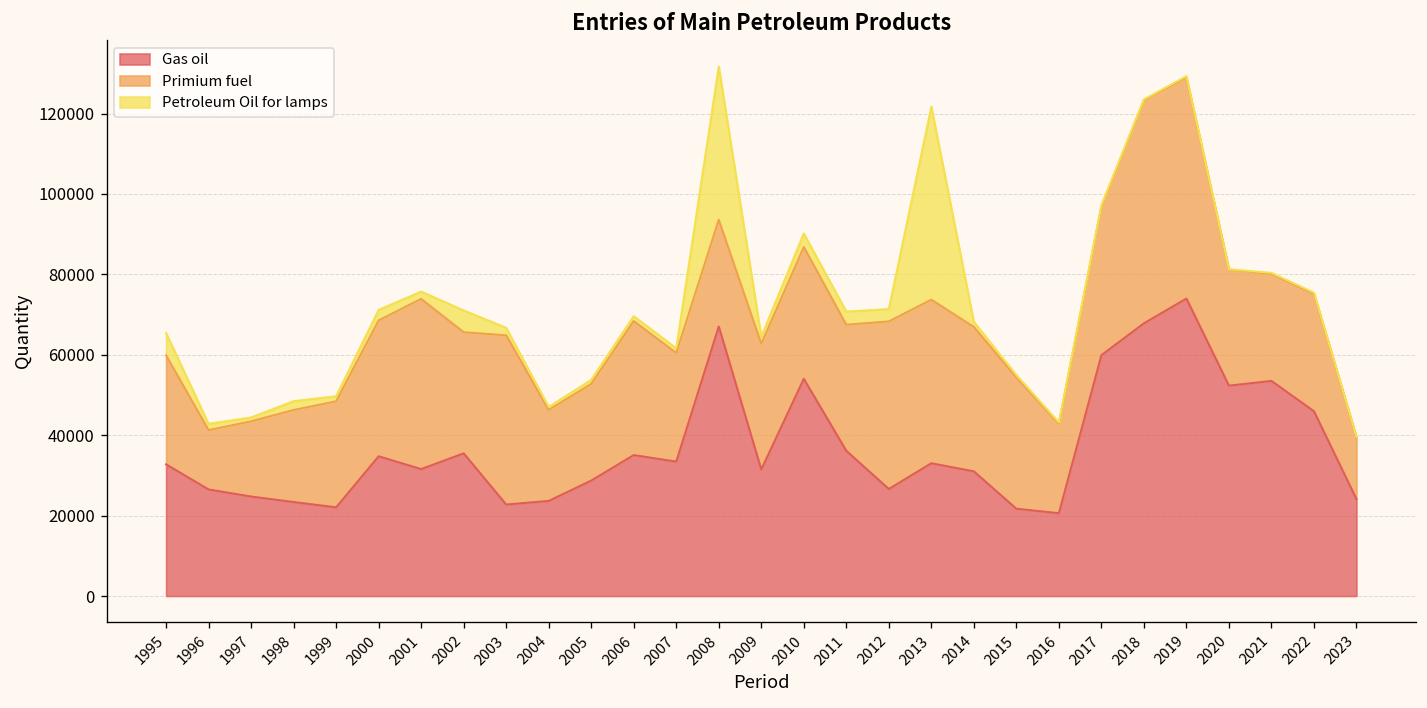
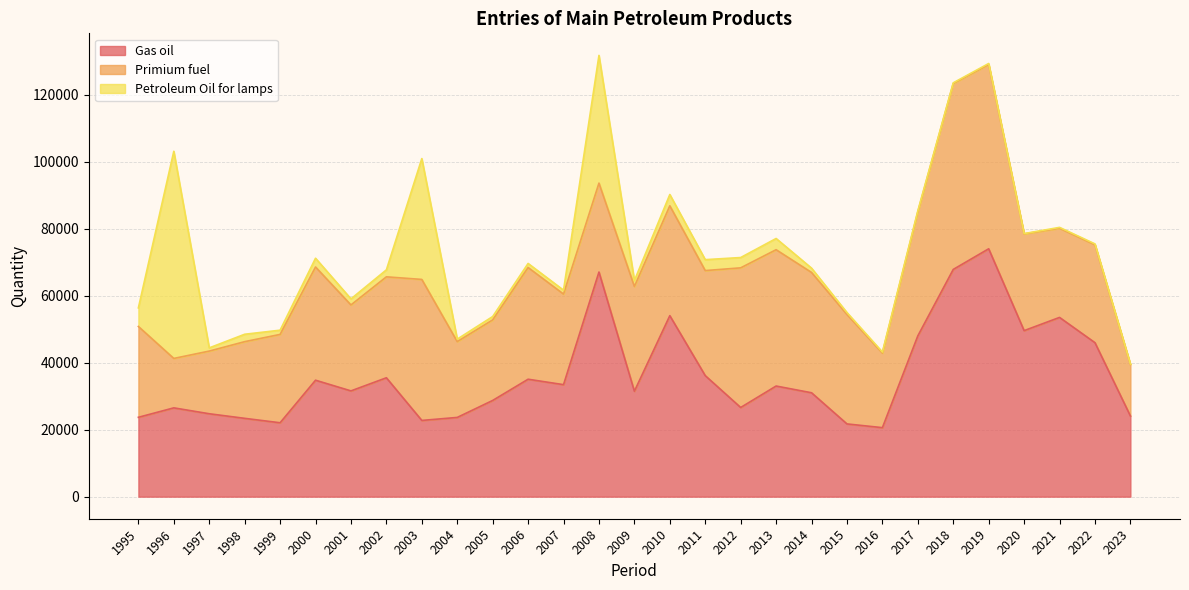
  {
    "Gas oil": {
-     "1995": 33000,
+     "1995": 24000,
      "1996": 27000,
      "1997": 25000,
      "1998": 23000,
      "1999": 22000,
      "2000": 35000,
      "2001": 32000,
      "2002": 35000,
      "2003": 23000,
      "2004": 24000,
      "2005": 29000,
      "2006": 35000,
      "2007": 33000,
      "2008": 67000,
      "2009": 31000,
      "2010": 54000,
      "2011": 36000,
      "2012": 27000,
      "2013": 33000,
      "2014": 31000,
      "2015": 22000,
      "2016": 21000,
-     "2017": 60000,
+     "2017": 48000,
      "2018": 68000,
      "2019": 74000,
-     "2020": 52000,
+     "2020": 50000,
      "2021": 54000,
      "2022": 46000,
      "2023": 24000
    },
    "Primium fuel": {
      "1995": 27000,
      "1996": 15000,
      "1997": 19000,
      "1998": 23000,
      "1999": 26000,
      "2000": 34000,
-     "2001": 42000,
+     "2001": 26000,
      "2002": 30000,
      "2003": 42000,
      "2005": 24000,
      "2006": 33000,
      "2007": 27000,
      "2008": 27000,
      "2009": 31000,
      "2010": 33000,
      "2011": 31000,
      "2012": 42000,
      "2013": 41000,
      "2014": 36000
    },
    "Petroleum Oil for lamps": {
      "1995": 6000,
-     "1996": 2000,
+     "1996": 62000,
      "1997": 1000,
      "1998": 2000,
      "1999": 1000,
      "2000": 3000,
      "2001": 2000,
-     "2002": 5000,
-     "2003": 2000,
+     "2002": 2000,
+     "2003": 36000,
      "2005": 1000,
      "2006": 1000,
      "2007": 1000,
      "2008": 38000,
      "2009": 2000,
      "2010": 3000,
      "2011": 3000,
      "2012": 3000,
-     "2013": 48000,
+     "2013": 3000,
      "2014": 1000
    }
  }
